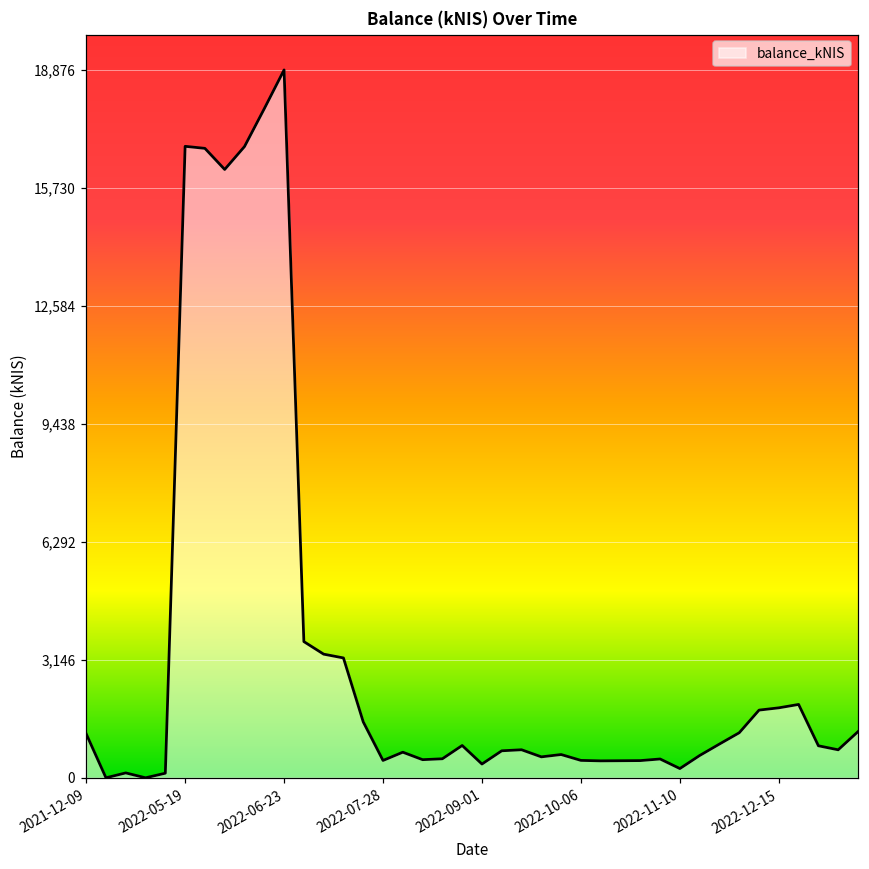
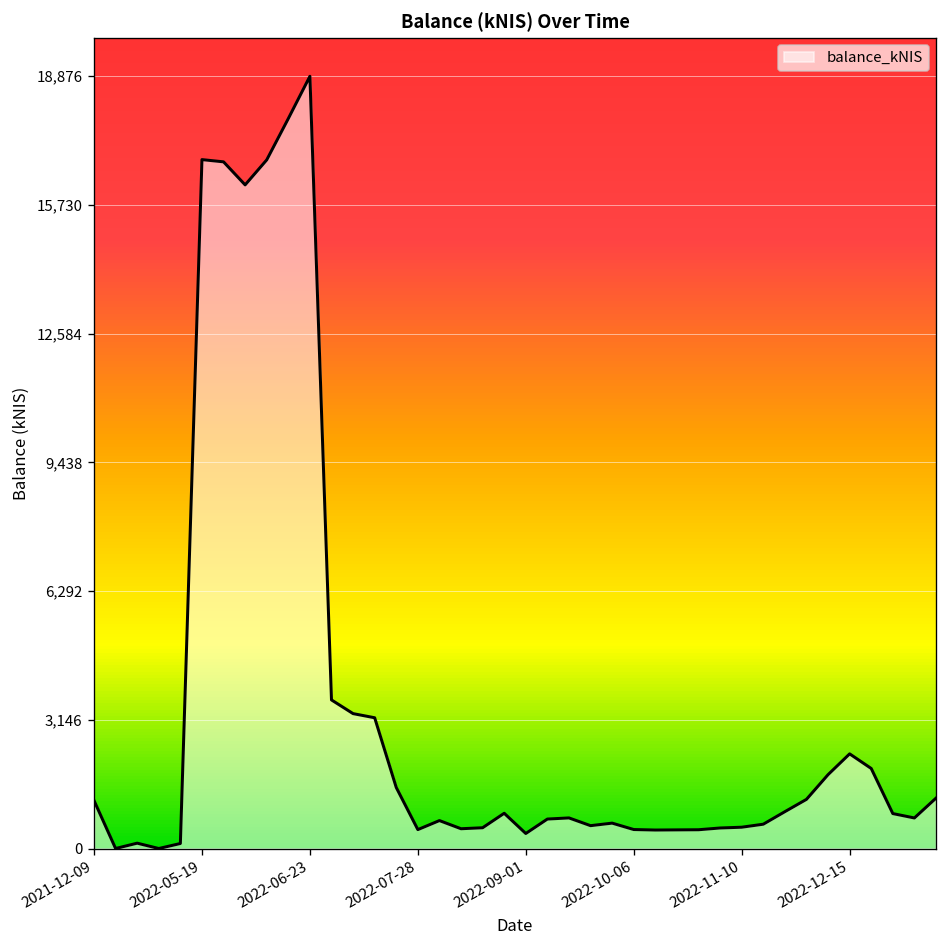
  {
    "2021-12-09": "1,200",
    "2022-05-19": "16,800",
    "2022-06-23": "18,900",
    "2022-07-28": "500",
    "2022-09-01": "400",
    "2022-10-06": "500",
-   "2022-11-10": "200",
-   "2022-12-15": "1,900"
+   "2022-11-10": "500",
+   "2022-12-15": "2,300"
  }
